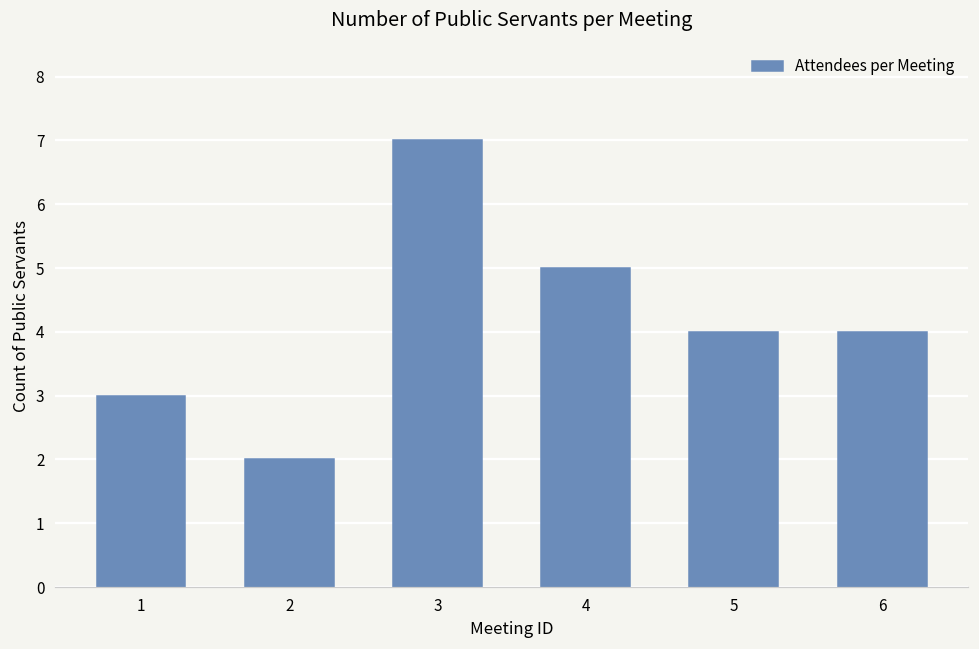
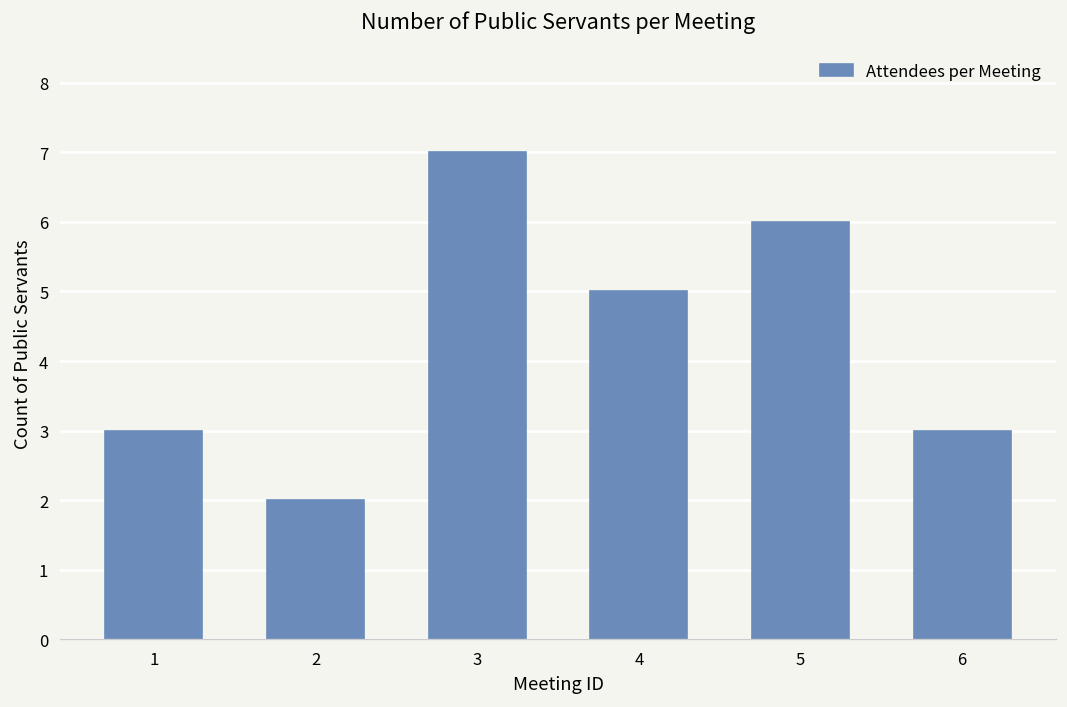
  {
    "1": 3,
    "2": 2,
    "3": 7,
    "4": 5,
-   "5": 4,
-   "6": 4
+   "5": 6,
+   "6": 3
  }
